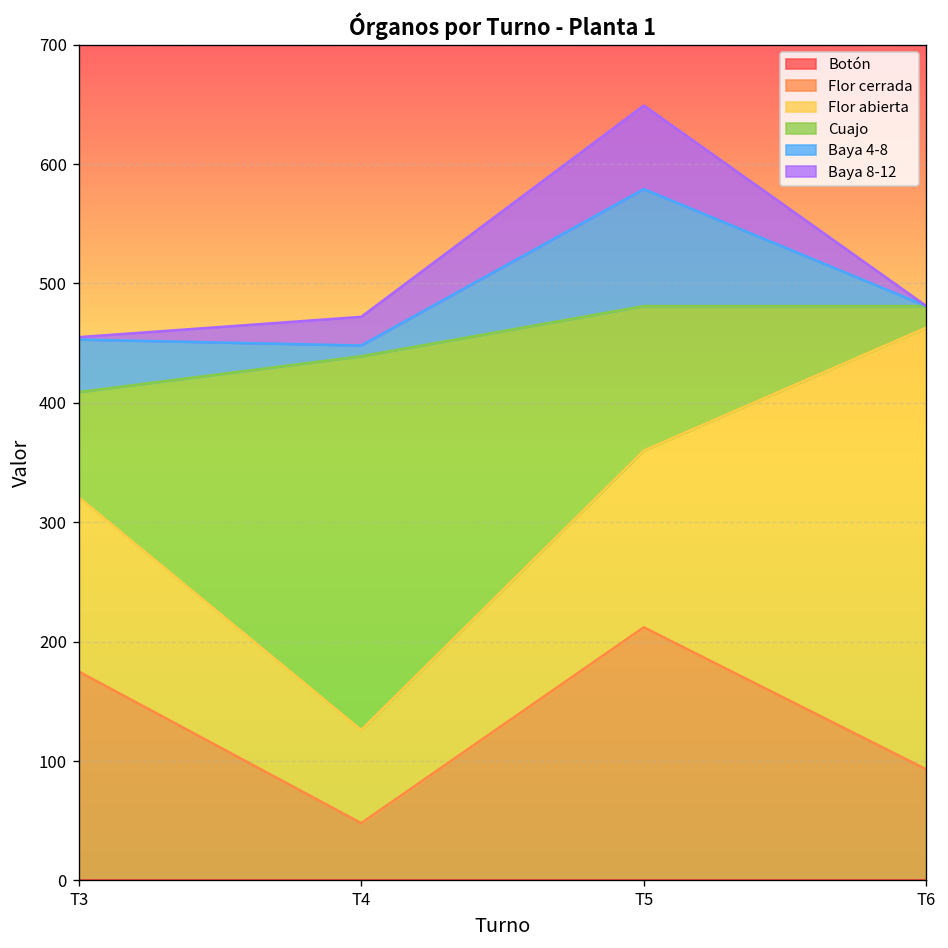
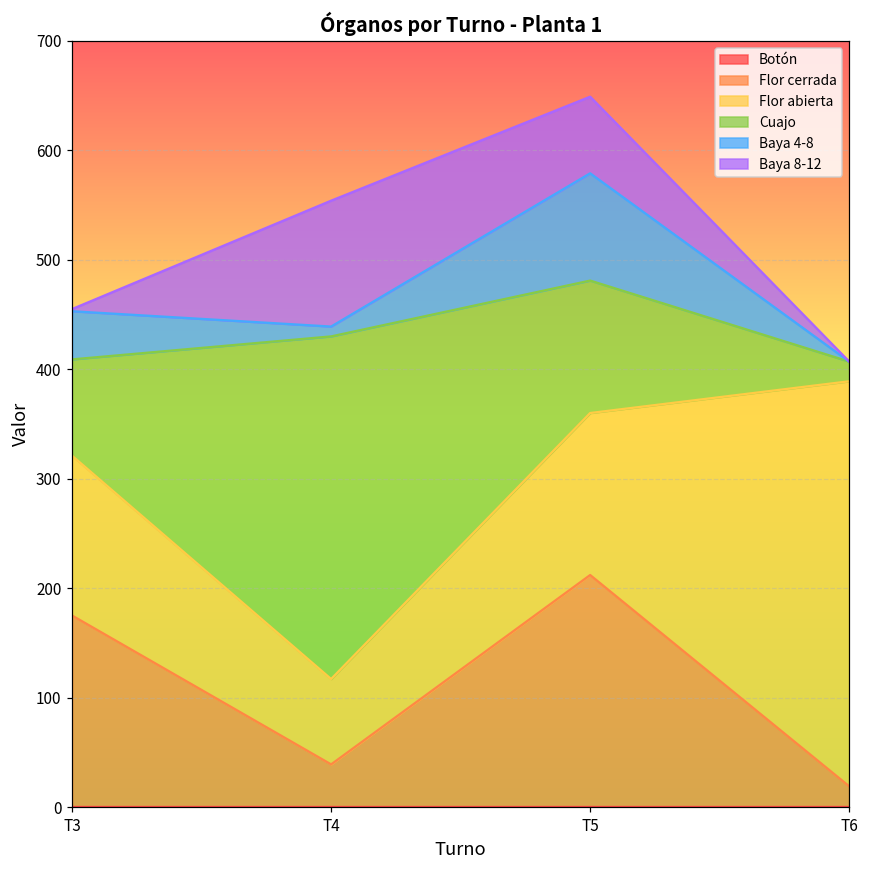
  {
    "Botón": {
      "T3": 0,
      "T4": 0,
      "T5": 0,
      "T6": 0
    },
    "Flor cerrada": {
      "T3": 180,
-     "T4": 50,
+     "T4": 40,
      "T5": 210,
-     "T6": 90
+     "T6": 20
    },
    "Flor abierta": {
      "T3": 150,
      "T4": 80,
      "T5": 150,
      "T6": 370
    },
    "Cuajo": {
      "T3": 90,
      "T4": 310,
      "T5": 120
    },
    "Baya 4-8": {
      "T4": 10,
      "T5": 100
    },
    "Baya 8-12": {
-     "T4": 20,
+     "T4": 120,
      "T5": 70
    }
  }
